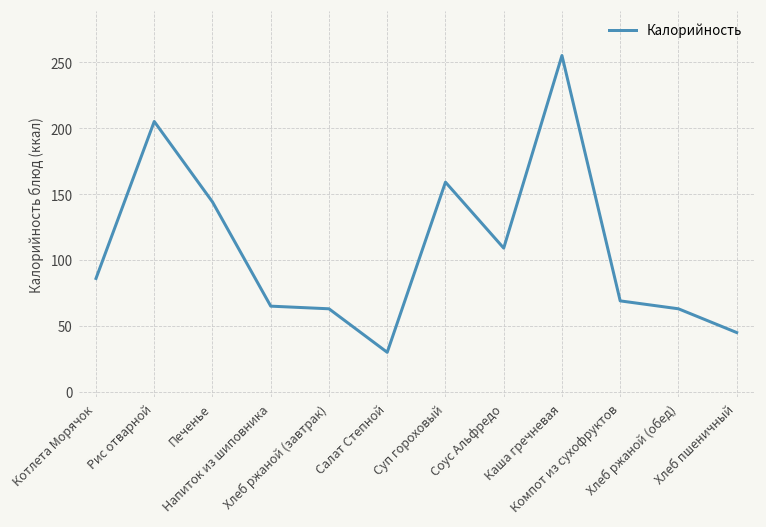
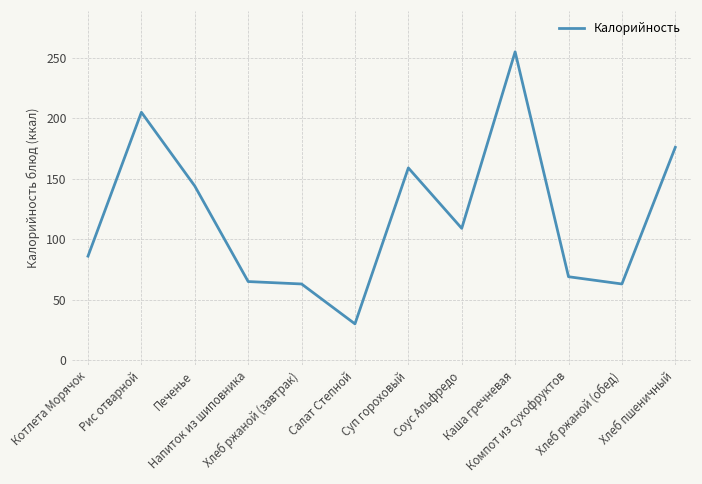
  {
    "Котлета Морячок": 86,
    "Рис отварной": 205,
    "Печенье": 144,
    "Напиток из шиповника": 65,
    "Хлеб ржаной (завтрак)": 63,
    "Салат Степной": 30,
    "Суп гороховый": 159,
    "Соус Альфредо": 109,
    "Каша гречневая": 255,
    "Компот из сухофруктов": 69,
    "Хлеб ржаной (обед)": 63,
-   "Хлеб пшеничный": 45
+   "Хлеб пшеничный": 176
  }
